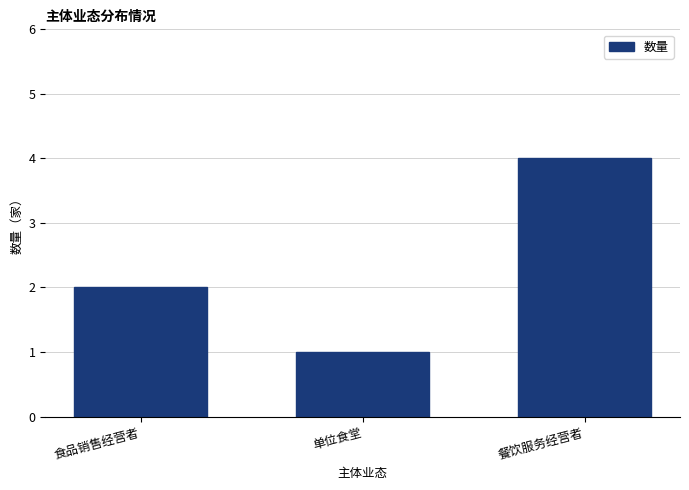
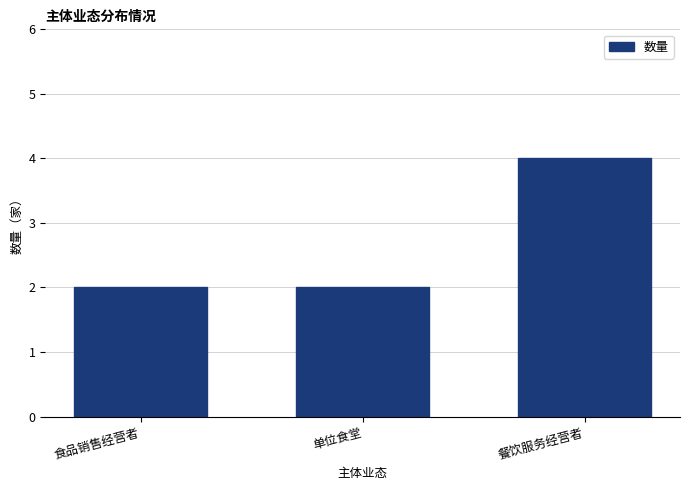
  {
    "食品销售经营者": 2,
-   "单位食堂": 1,
+   "单位食堂": 2,
    "餐饮服务经营者": 4
  }
